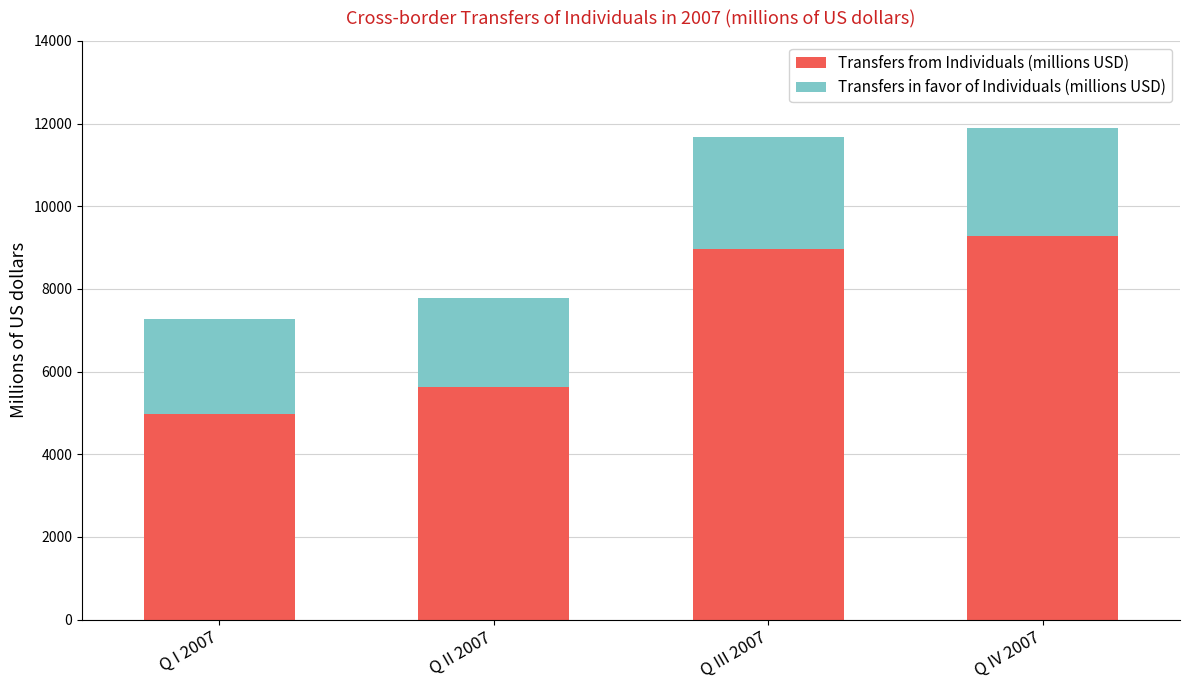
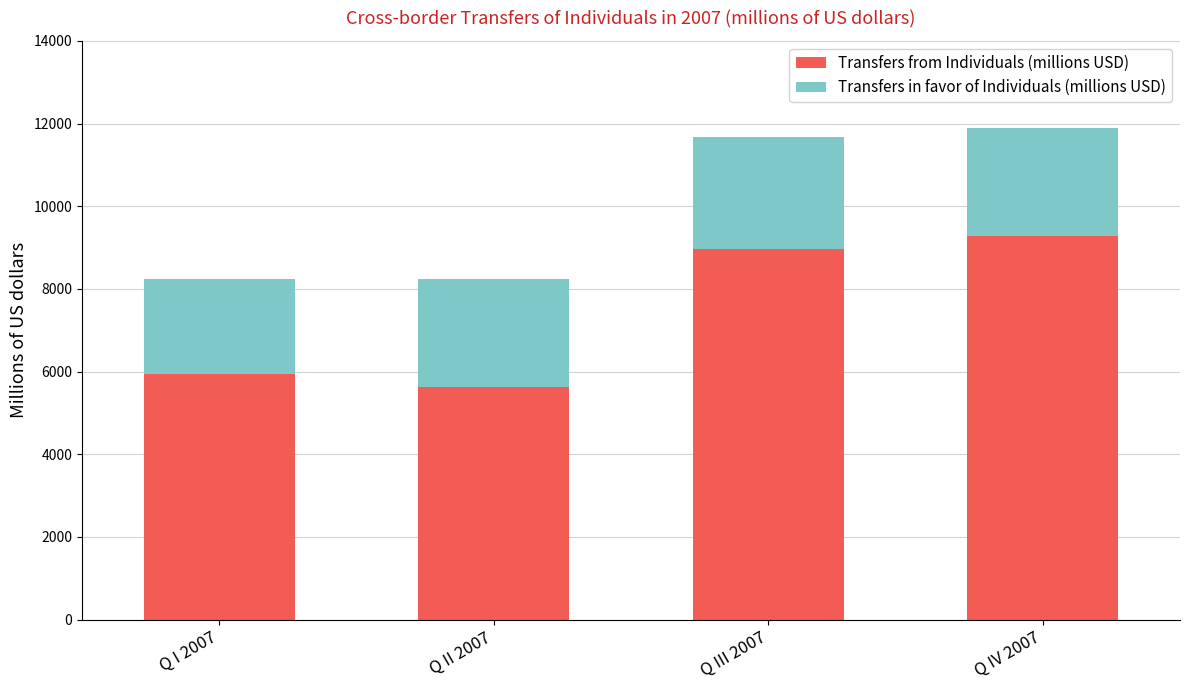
  {
    "Transfers from Individuals (millions USD)": {
-     "Q I 2007": 5000,
+     "Q I 2007": 5900,
      "Q II 2007": 5600,
      "Q III 2007": 9000,
      "Q IV 2007": 9300
    },
    "Transfers in favor of Individuals (millions USD)": {
      "Q I 2007": 2300,
-     "Q II 2007": 2200,
+     "Q II 2007": 2600,
      "Q III 2007": 2700,
      "Q IV 2007": 2600
    }
  }
